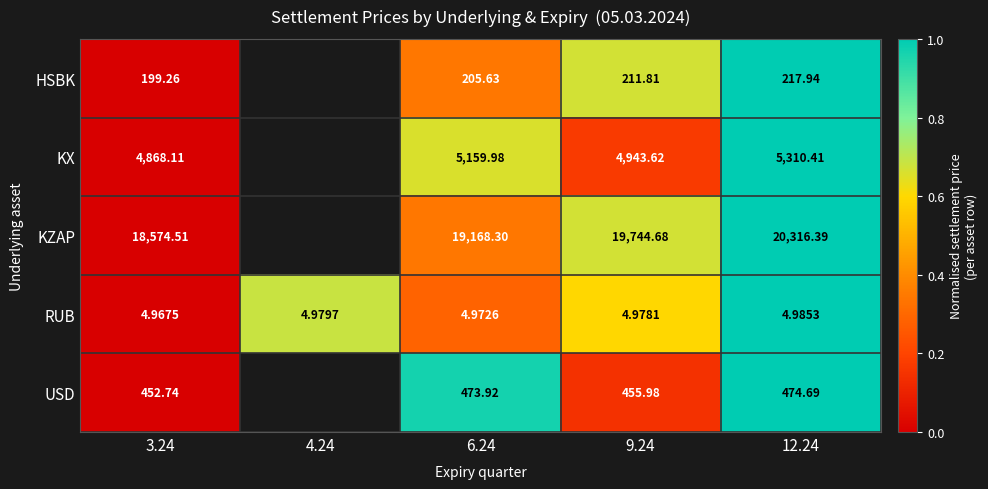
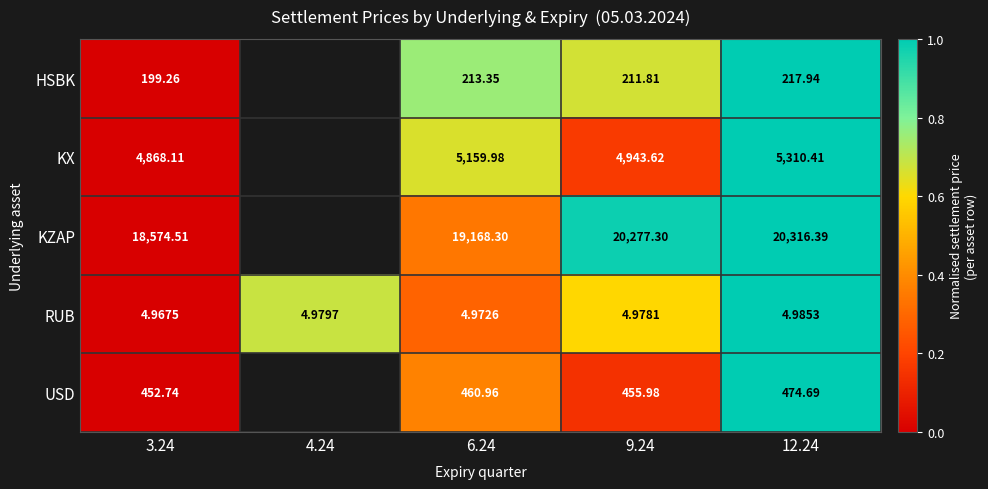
  {
    "HSBK": {
      "3.24": "199.26",
-     "6.24": "205.63",
+     "6.24": "213.35",
      "9.24": "211.81",
      "12.24": "217.94"
    },
    "KX": {
      "3.24": "4,868.11",
      "6.24": "5,159.98",
      "9.24": "4,943.62",
      "12.24": "5,310.41"
    },
    "KZAP": {
      "3.24": "18,574.51",
      "6.24": "19,168.30",
-     "9.24": "19,744.68",
+     "9.24": "20,277.30",
      "12.24": "20,316.39"
    },
    "RUB": {
      "3.24": "4.9675",
      "4.24": "4.9797",
      "6.24": "4.9726",
      "9.24": "4.9781",
      "12.24": "4.9853"
    },
    "USD": {
      "3.24": "452.74",
-     "6.24": "473.92",
+     "6.24": "460.96",
      "9.24": "455.98",
      "12.24": "474.69"
    }
  }
